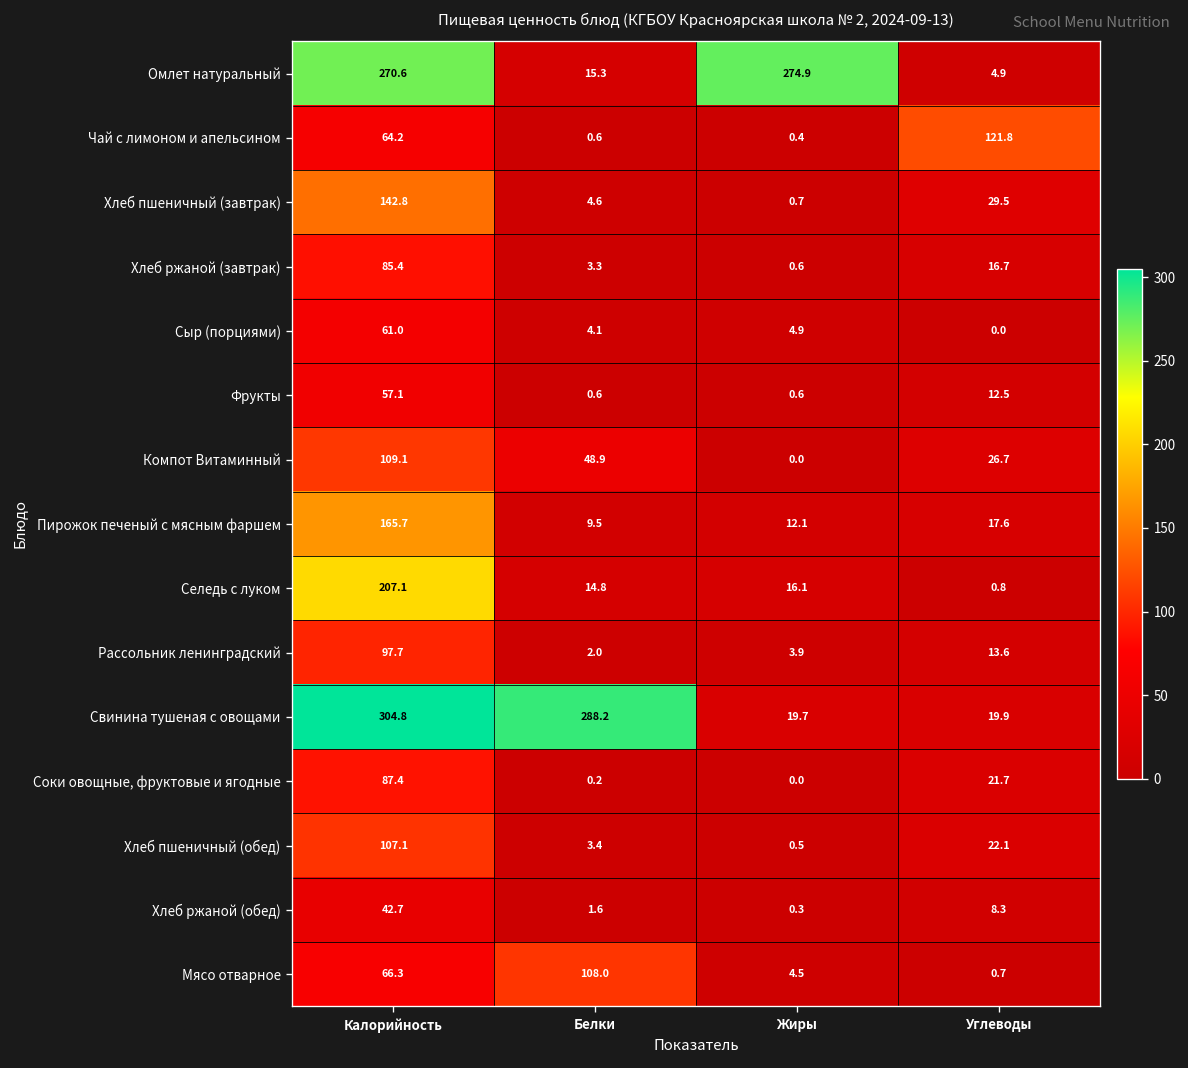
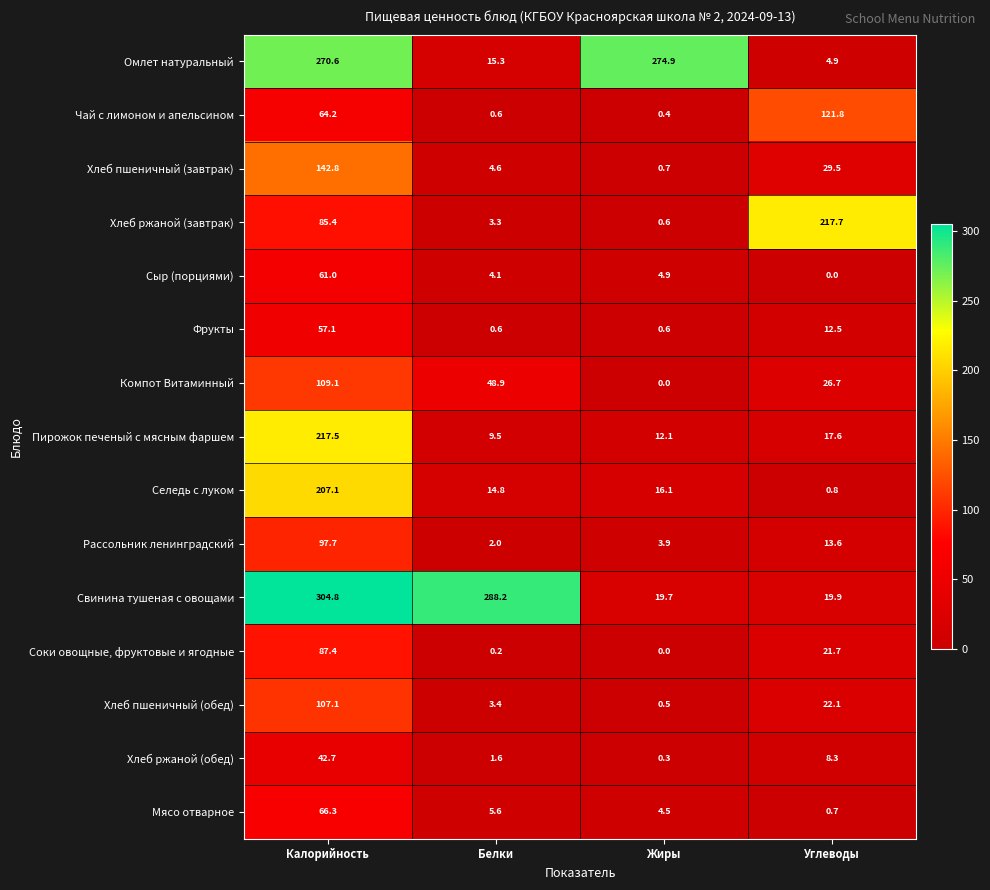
  {
    "Омлет натуральный": {
      "Калорийность": 270.6,
      "Белки": 15.3,
      "Жиры": 274.9,
      "Углеводы": 4.9
    },
    "Чай с лимоном и апельсином": {
      "Калорийность": 64.2,
      "Белки": 0.6,
      "Жиры": 0.4,
      "Углеводы": 121.8
    },
    "Хлеб пшеничный (завтрак)": {
      "Калорийность": 142.8,
      "Белки": 4.6,
      "Жиры": 0.7,
      "Углеводы": 29.5
    },
    "Хлеб ржаной (завтрак)": {
      "Калорийность": 85.4,
      "Белки": 3.3,
      "Жиры": 0.6,
-     "Углеводы": 16.7
+     "Углеводы": 217.7
    },
    "Сыр (порциями)": {
      "Калорийность": 61.0,
      "Белки": 4.1,
      "Жиры": 4.9,
      "Углеводы": 0.0
    },
    "Фрукты": {
      "Калорийность": 57.1,
      "Белки": 0.6,
      "Жиры": 0.6,
      "Углеводы": 12.5
    },
    "Компот Витаминный": {
      "Калорийность": 109.1,
      "Белки": 48.9,
      "Жиры": 0.0,
      "Углеводы": 26.7
    },
    "Пирожок печеный с мясным фаршем": {
-     "Калорийность": 165.7,
+     "Калорийность": 217.5,
      "Белки": 9.5,
      "Жиры": 12.1,
      "Углеводы": 17.6
    },
    "Селедь с луком": {
      "Калорийность": 207.1,
      "Белки": 14.8,
      "Жиры": 16.1,
      "Углеводы": 0.8
    },
    "Рассольник ленинградский": {
      "Калорийность": 97.7,
      "Белки": 2.0,
      "Жиры": 3.9,
      "Углеводы": 13.6
    },
    "Свинина тушеная с овощами": {
      "Калорийность": 304.8,
      "Белки": 288.2,
      "Жиры": 19.7,
      "Углеводы": 19.9
    },
    "Соки овощные, фруктовые и ягодные": {
      "Калорийность": 87.4,
      "Белки": 0.2,
      "Жиры": 0.0,
      "Углеводы": 21.7
    },
    "Хлеб пшеничный (обед)": {
      "Калорийность": 107.1,
      "Белки": 3.4,
      "Жиры": 0.5,
      "Углеводы": 22.1
    },
    "Хлеб ржаной (обед)": {
      "Калорийность": 42.7,
      "Белки": 1.6,
      "Жиры": 0.3,
      "Углеводы": 8.3
    },
    "Мясо отварное": {
      "Калорийность": 66.3,
-     "Белки": 108.0,
+     "Белки": 5.6,
      "Жиры": 4.5,
      "Углеводы": 0.7
    }
  }
